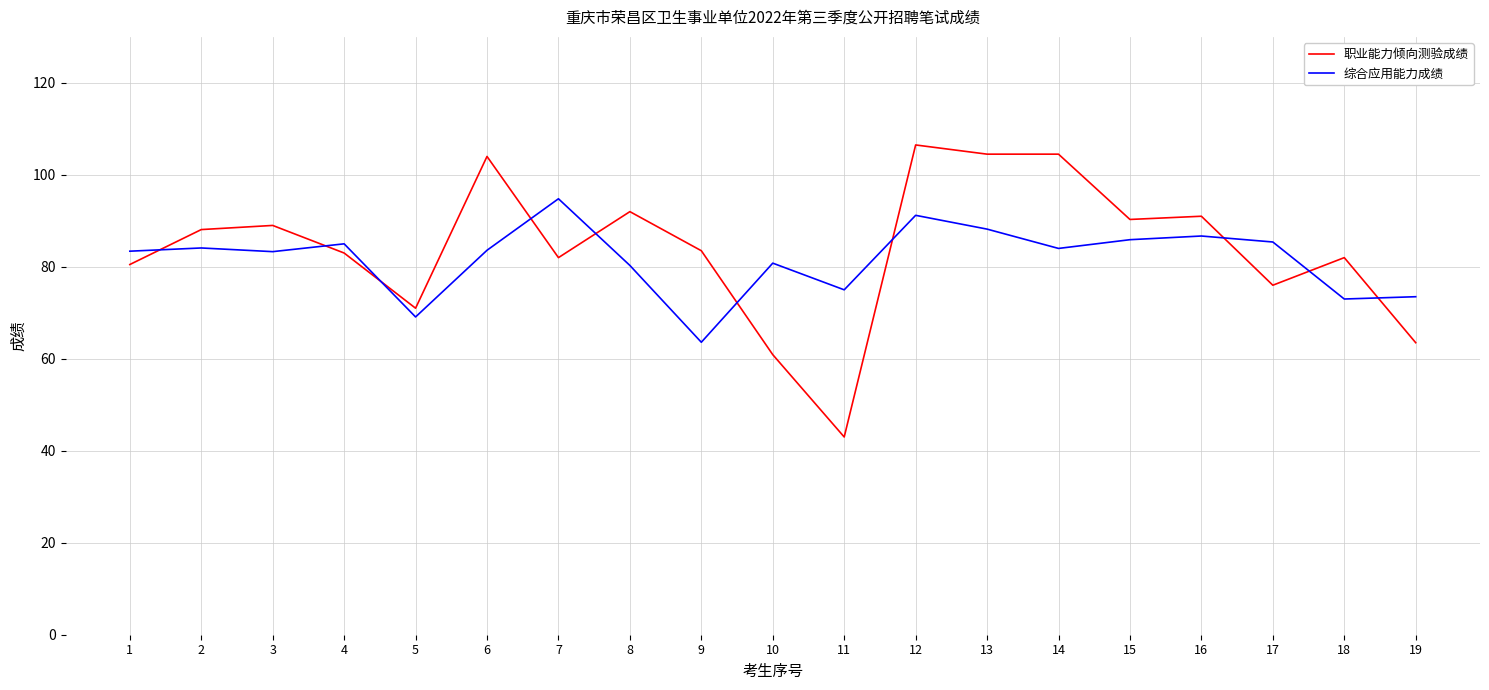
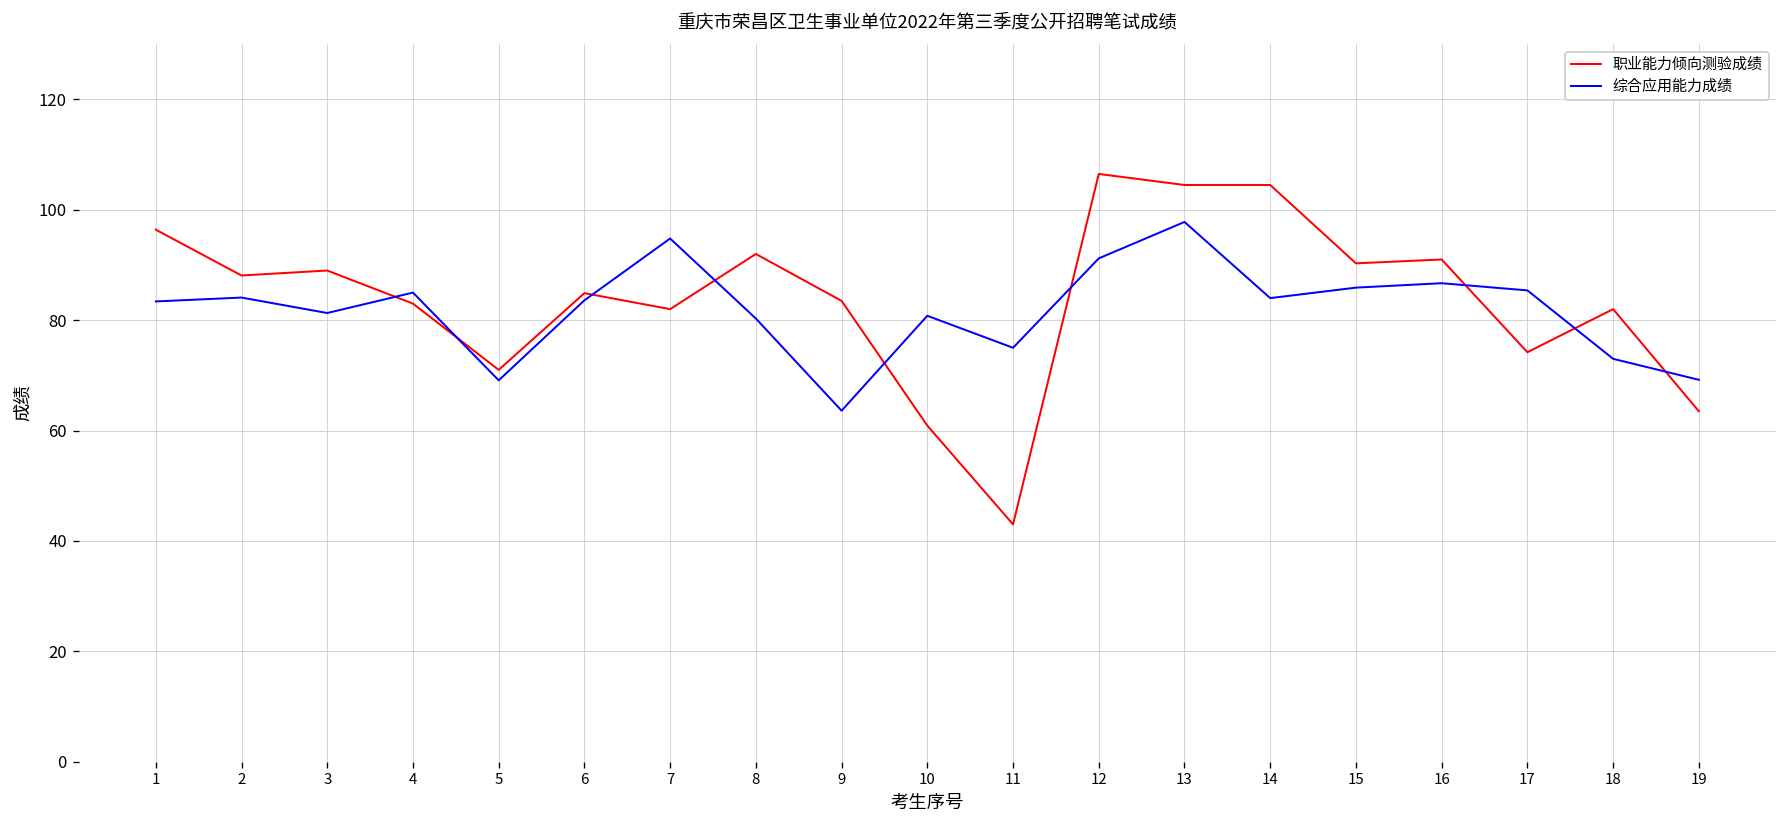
  {
    "职业能力倾向测验成绩": {
-     "1": 81,
+     "1": 96,
      "2": 88,
      "3": 89,
      "4": 83,
      "5": 71,
-     "6": 104,
+     "6": 85,
      "7": 82,
      "8": 92,
      "9": 84,
      "10": 61,
      "11": 43,
      "12": 107,
      "13": 105,
      "14": 105,
      "15": 90,
      "16": 91,
-     "17": 76,
+     "17": 74,
      "18": 82,
      "19": 64
    },
    "综合应用能力成绩": {
      "1": 83,
      "2": 84,
-     "3": 83,
+     "3": 81,
      "4": 85,
      "5": 69,
      "6": 84,
      "7": 95,
      "8": 80,
      "9": 64,
      "10": 81,
      "11": 75,
      "12": 91,
-     "13": 88,
+     "13": 98,
      "14": 84,
      "15": 86,
      "16": 87,
      "17": 85,
      "18": 73,
-     "19": 74
+     "19": 69
    }
  }
